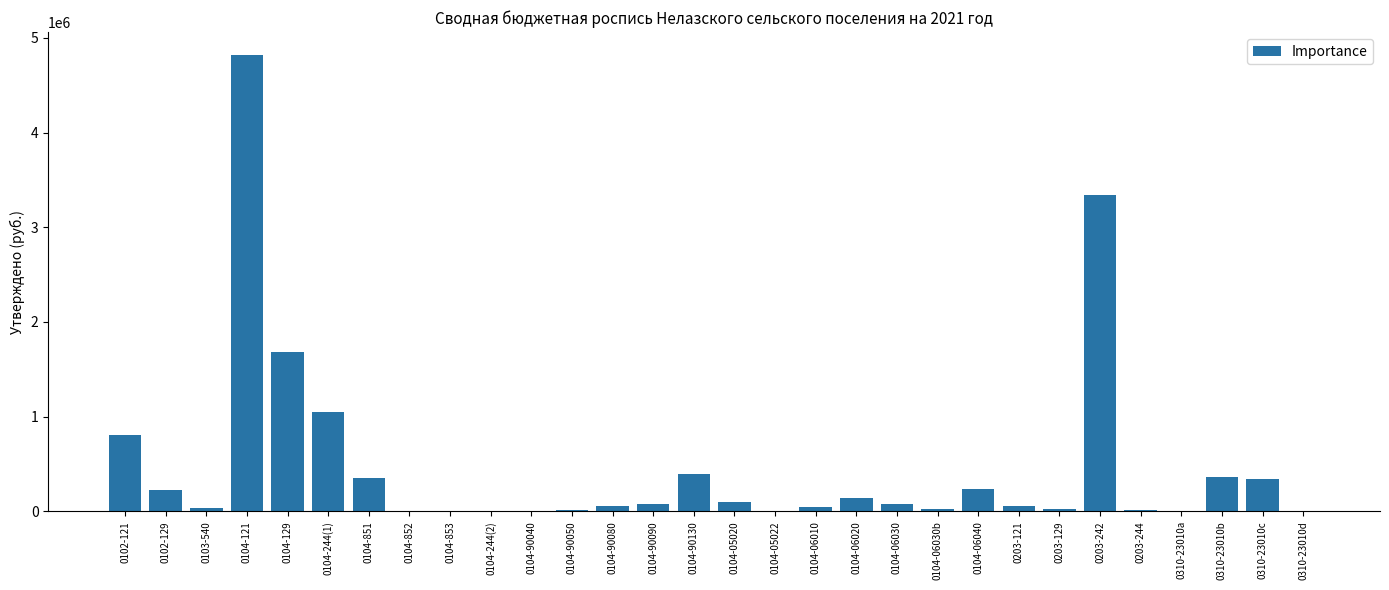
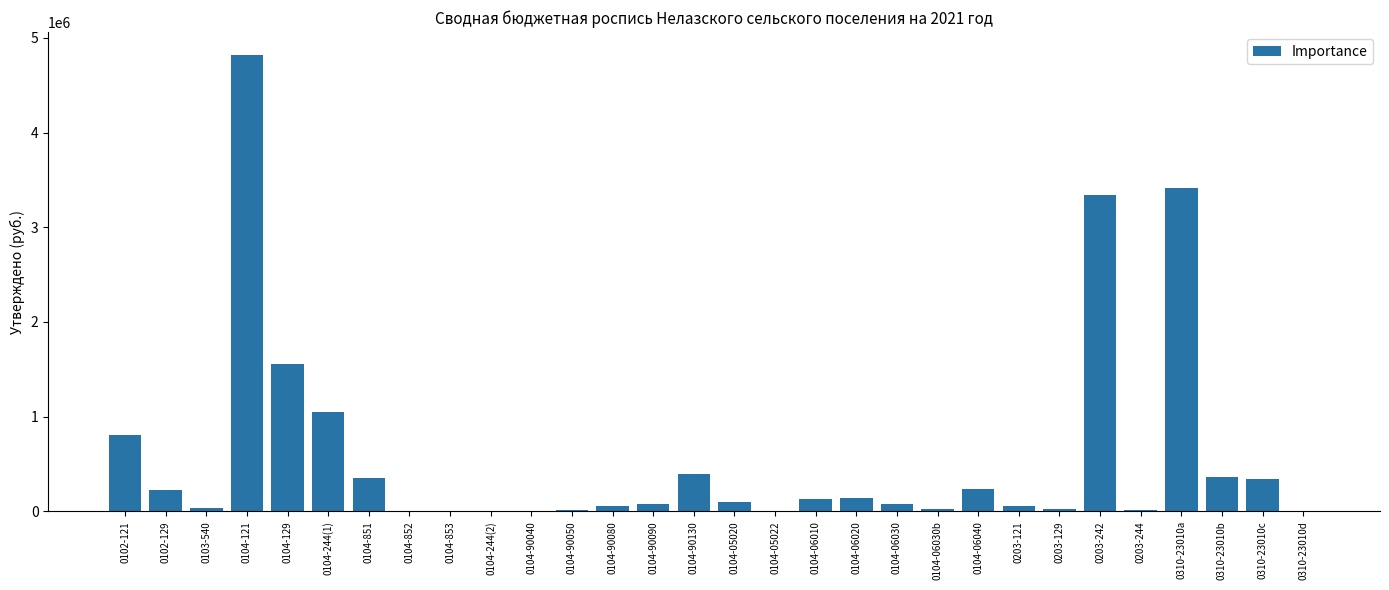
  {
    "0102-121": 800000,
    "0102-129": 200000,
    "0103-540": 0,
    "0104-121": 4800000,
-   "0104-129": 1700000,
+   "0104-129": 1600000,
    "0104-244(1)": 1100000,
    "0104-851": 400000,
    "0104-90080": 100000,
    "0104-90090": 100000,
    "0104-90130": 400000,
    "0104-05020": 100000,
-   "0104-06010": 0,
+   "0104-06010": 100000,
    "0104-06020": 100000,
    "0104-06030": 100000,
    "0104-06030b": 0,
    "0104-06040": 200000,
    "0203-121": 100000,
    "0203-242": 3300000,
-   "0310-23010a": 0,
+   "0310-23010a": 3400000,
    "0310-23010b": 400000,
    "0310-23010c": 300000
  }
